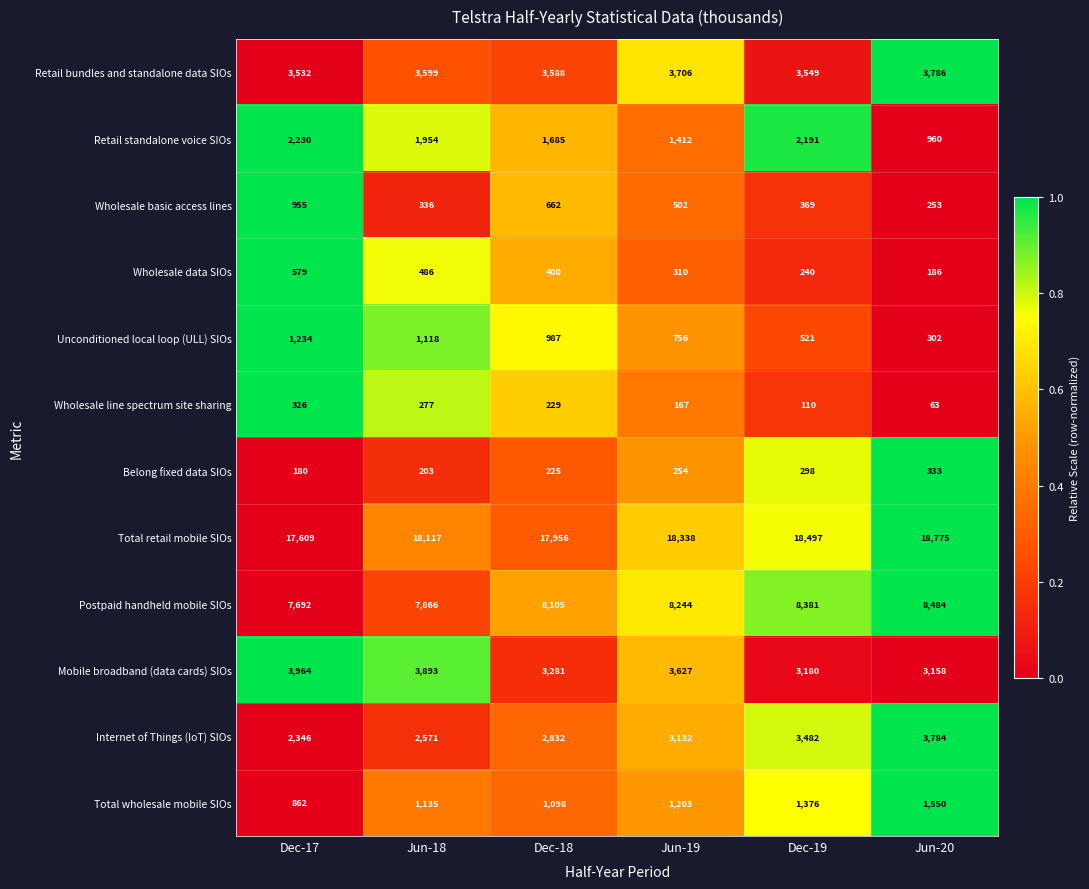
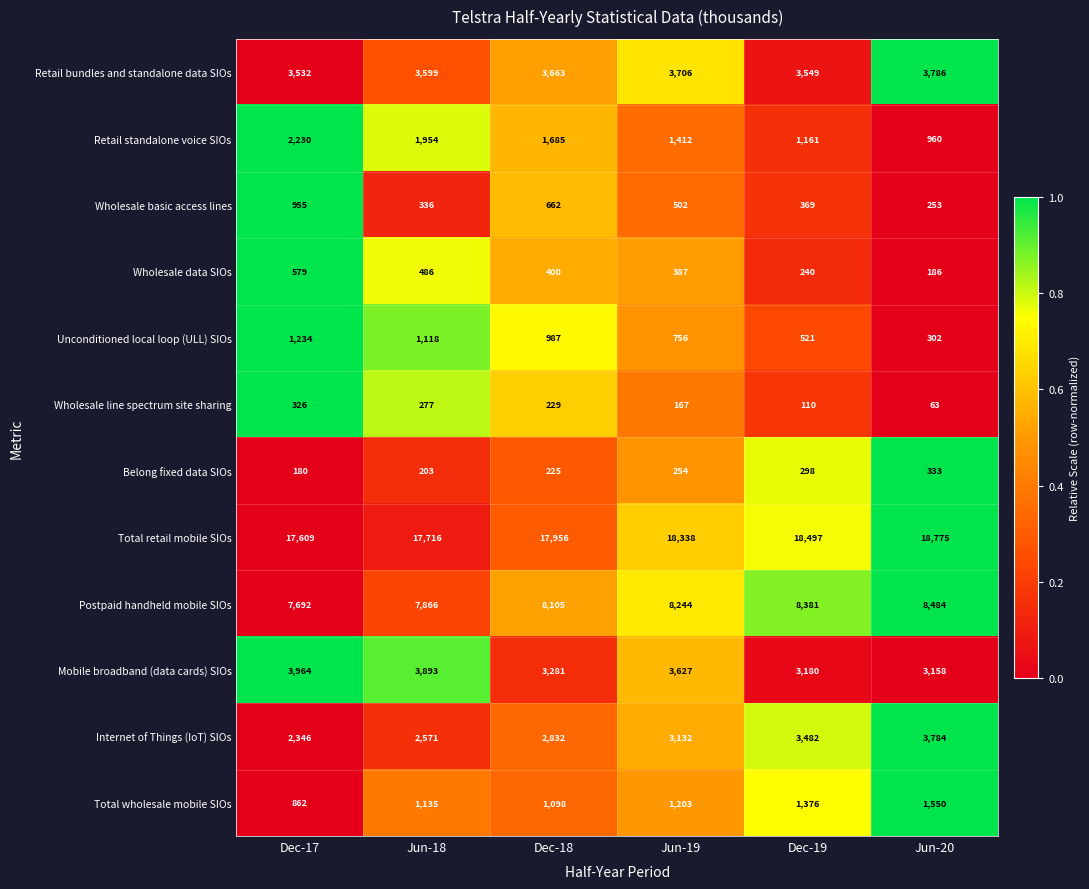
  {
    "Retail bundles and standalone data SIOs": {
      "Dec-17": "3,532",
      "Jun-18": "3,599",
-     "Dec-18": "3,588",
+     "Dec-18": "3,663",
      "Jun-19": "3,706",
      "Dec-19": "3,549",
      "Jun-20": "3,786"
    },
    "Retail standalone voice SIOs": {
      "Dec-17": "2,230",
      "Jun-18": "1,954",
      "Dec-18": "1,685",
      "Jun-19": "1,412",
-     "Dec-19": "2,191",
+     "Dec-19": "1,161",
      "Jun-20": "960"
    },
    "Wholesale basic access lines": {
      "Dec-17": "955",
      "Jun-18": "336",
      "Dec-18": "662",
      "Jun-19": "502",
      "Dec-19": "369",
      "Jun-20": "253"
    },
    "Wholesale data SIOs": {
      "Dec-17": "579",
      "Jun-18": "486",
      "Dec-18": "400",
-     "Jun-19": "310",
+     "Jun-19": "387",
      "Dec-19": "240",
      "Jun-20": "186"
    },
    "Unconditioned local loop (ULL) SIOs": {
      "Dec-17": "1,234",
      "Jun-18": "1,118",
      "Dec-18": "987",
      "Jun-19": "756",
      "Dec-19": "521",
      "Jun-20": "302"
    },
    "Wholesale line spectrum site sharing": {
      "Dec-17": "326",
      "Jun-18": "277",
      "Dec-18": "229",
      "Jun-19": "167",
      "Dec-19": "110",
      "Jun-20": "63"
    },
    "Belong fixed data SIOs": {
      "Dec-17": "180",
      "Jun-18": "203",
      "Dec-18": "225",
      "Jun-19": "254",
      "Dec-19": "298",
      "Jun-20": "333"
    },
    "Total retail mobile SIOs": {
      "Dec-17": "17,609",
-     "Jun-18": "18,117",
+     "Jun-18": "17,716",
      "Dec-18": "17,956",
      "Jun-19": "18,338",
      "Dec-19": "18,497",
      "Jun-20": "18,775"
    },
    "Postpaid handheld mobile SIOs": {
      "Dec-17": "7,692",
      "Jun-18": "7,866",
      "Dec-18": "8,105",
      "Jun-19": "8,244",
      "Dec-19": "8,381",
      "Jun-20": "8,484"
    },
    "Mobile broadband (data cards) SIOs": {
      "Dec-17": "3,964",
      "Jun-18": "3,893",
      "Dec-18": "3,281",
      "Jun-19": "3,627",
      "Dec-19": "3,180",
      "Jun-20": "3,158"
    },
    "Internet of Things (IoT) SIOs": {
      "Dec-17": "2,346",
      "Jun-18": "2,571",
      "Dec-18": "2,832",
      "Jun-19": "3,132",
      "Dec-19": "3,482",
      "Jun-20": "3,784"
    },
    "Total wholesale mobile SIOs": {
      "Dec-17": "862",
      "Jun-18": "1,135",
      "Dec-18": "1,098",
      "Jun-19": "1,203",
      "Dec-19": "1,376",
      "Jun-20": "1,550"
    }
  }
